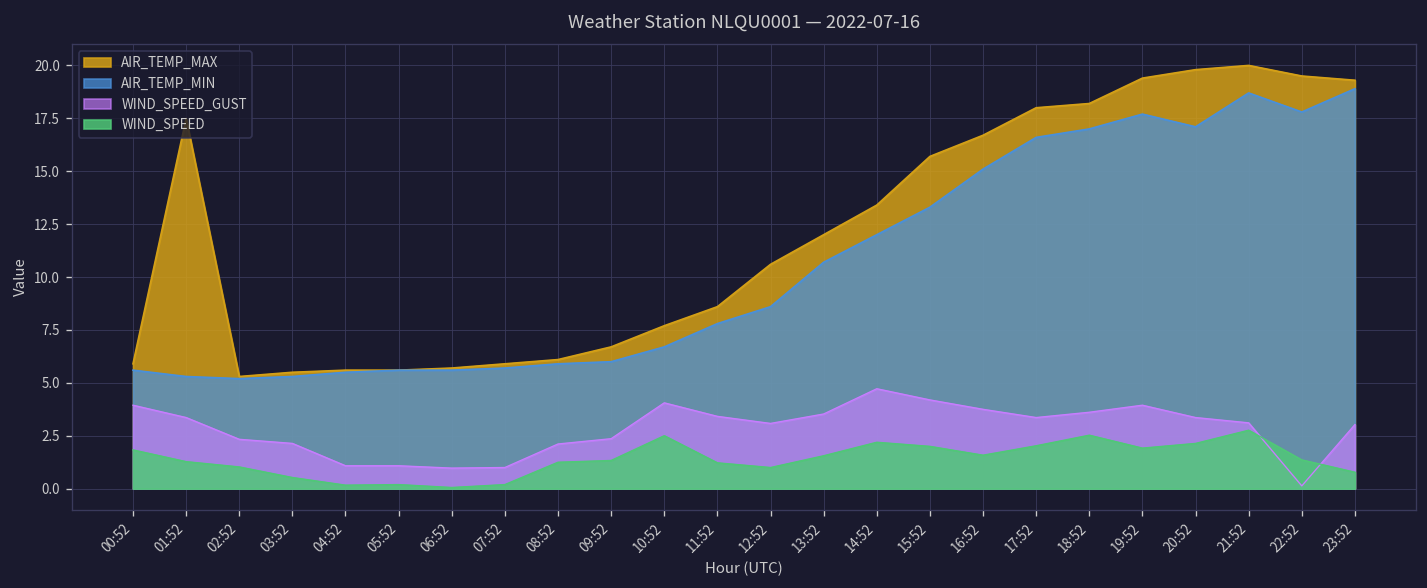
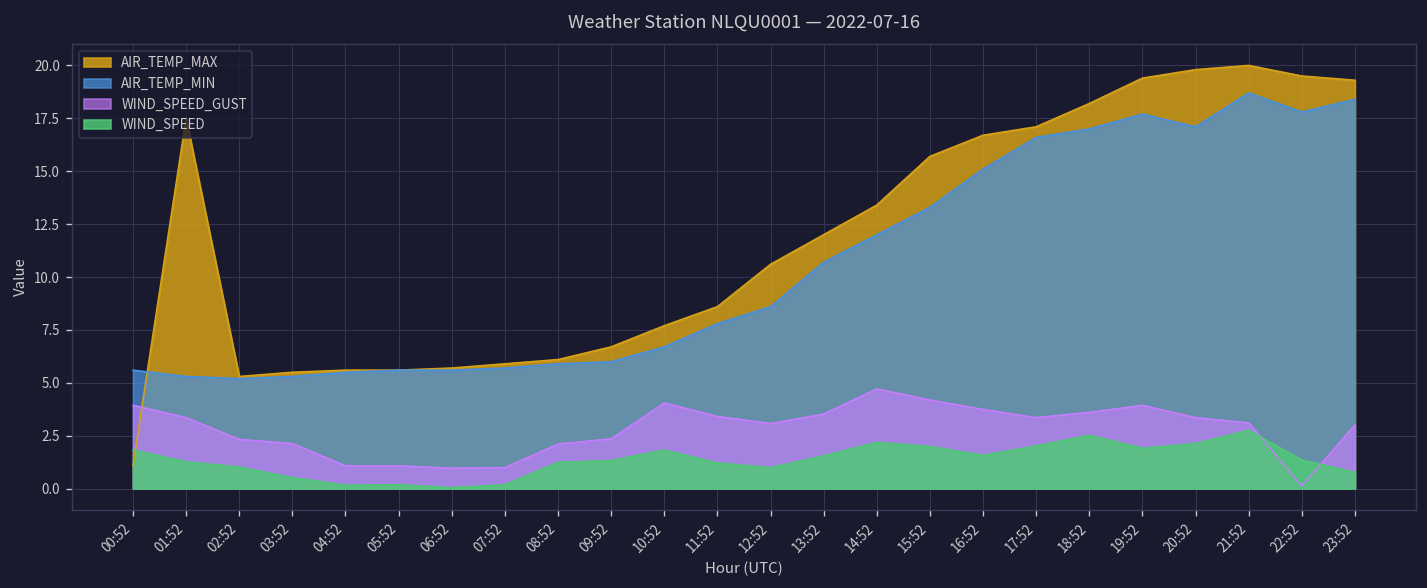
  {
    "AIR_TEMP_MAX": {
-     "00:52": 5.9,
+     "00:52": 1.1,
      "03:52": 5.5,
      "07:52": 5.9,
      "08:52": 6.1,
      "09:52": 6.7,
      "10:52": 7.7,
      "11:52": 8.6,
      "12:52": 10.6,
      "13:52": 12.0,
      "14:52": 13.4,
      "15:52": 15.7,
      "16:52": 16.7,
-     "17:52": 18.0,
+     "17:52": 17.1,
      "18:52": 18.2,
      "19:52": 19.4,
      "20:52": 19.8,
      "21:52": 20.0,
      "22:52": 19.5,
      "23:52": 19.3
    },
    "AIR_TEMP_MIN": {
      "00:52": 5.6,
      "01:52": 5.3,
      "03:52": 5.3,
      "07:52": 5.7,
      "08:52": 5.9,
      "09:52": 6.0,
      "10:52": 6.7,
      "11:52": 7.8,
      "12:52": 8.6,
      "13:52": 10.7,
      "14:52": 12.0,
      "15:52": 13.3,
      "16:52": 15.1,
      "17:52": 16.6,
      "18:52": 17.0,
      "19:52": 17.7,
      "20:52": 17.1,
      "21:52": 18.7,
      "22:52": 17.8,
-     "23:52": 18.9
+     "23:52": 18.4
    },
    "WIND_SPEED_GUST": {
      "00:52": 3.9,
      "01:52": 3.4,
      "02:52": 2.3,
      "03:52": 2.1,
      "04:52": 1.1,
      "05:52": 1.1,
      "06:52": 1.0,
      "07:52": 1.0,
      "08:52": 2.1,
      "09:52": 2.4,
      "10:52": 4.1,
      "11:52": 3.4,
      "12:52": 3.1,
      "13:52": 3.5,
      "14:52": 4.7,
      "15:52": 4.2,
      "16:52": 3.8,
      "17:52": 3.4,
      "18:52": 3.6,
      "19:52": 3.9,
      "20:52": 3.4,
      "21:52": 3.1,
      "22:52": 0.1,
      "23:52": 3.0
    },
    "WIND_SPEED": {
      "00:52": 1.8,
      "01:52": 1.3,
      "02:52": 1.0,
      "03:52": 0.5,
      "04:52": 0.2,
      "05:52": 0.2,
      "06:52": 0.1,
      "07:52": 0.2,
      "08:52": 1.3,
      "09:52": 1.3,
-     "10:52": 2.5,
+     "10:52": 1.8,
      "11:52": 1.2,
      "12:52": 1.0,
      "13:52": 1.6,
      "14:52": 2.2,
      "15:52": 2.0,
      "16:52": 1.6,
      "17:52": 2.0,
      "18:52": 2.5,
      "19:52": 1.9,
      "20:52": 2.1,
      "21:52": 2.8,
      "22:52": 1.4,
      "23:52": 0.8
    }
  }
